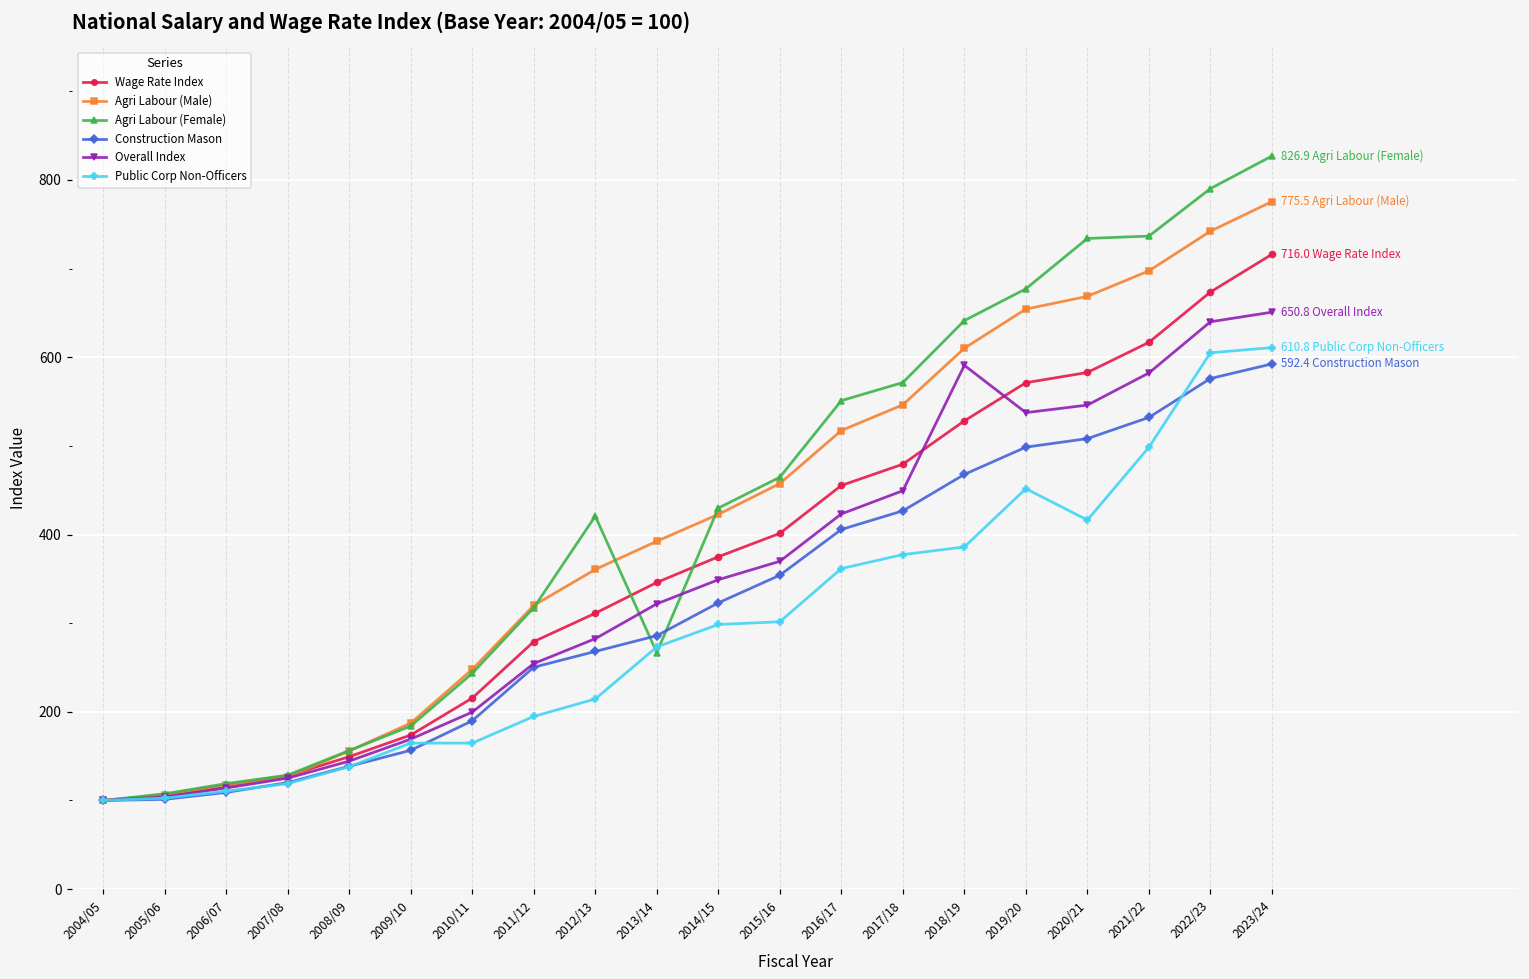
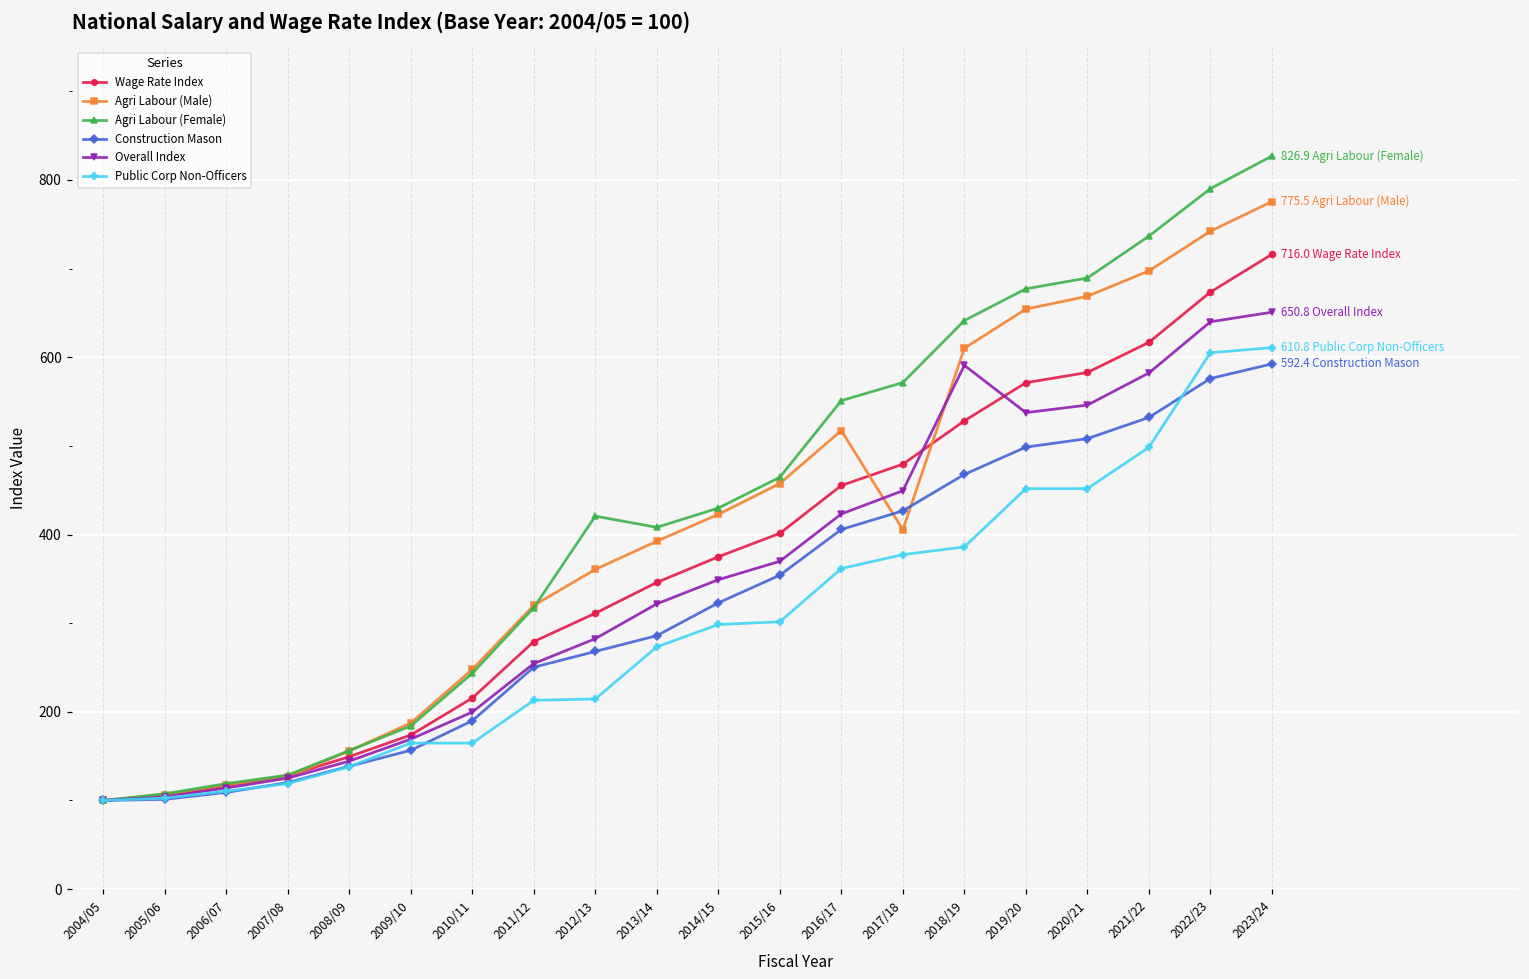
  {
    "Wage Rate Index": {
      "2023/24": 716.0
    },
    "Agri Labour (Male)": {
      "2009/10": 190,
      "2010/11": 250,
      "2012/13": 360,
      "2013/14": 390,
      "2014/15": 420,
      "2015/16": 460,
      "2016/17": 520,
-     "2017/18": 550,
+     "2017/18": 410,
      "2018/19": 610,
      "2019/20": 650,
      "2020/21": 670,
      "2021/22": 700,
      "2022/23": 740
    },
    "Agri Labour (Female)": {
      "2009/10": 180,
      "2010/11": 240,
      "2012/13": 420,
-     "2013/14": 270,
+     "2013/14": 410,
      "2014/15": 430,
      "2015/16": 460,
      "2016/17": 550,
      "2017/18": 570,
      "2018/19": 640,
      "2019/20": 680,
-     "2020/21": 730,
+     "2020/21": 690,
      "2021/22": 740,
      "2022/23": 790
    },
    "Construction Mason": {
      "2023/24": 592.4
    },
    "Overall Index": {
      "2023/24": 650.8
    },
    "Public Corp Non-Officers": {
      "2009/10": 160,
      "2010/11": 160,
-     "2011/12": 190,
+     "2011/12": 210,
      "2012/13": 210,
      "2013/14": 270,
      "2014/15": 300,
      "2015/16": 300,
      "2016/17": 360,
      "2017/18": 380,
      "2018/19": 390,
      "2019/20": 450,
-     "2020/21": 420,
+     "2020/21": 450,
      "2021/22": 500,
      "2022/23": 610
    }
  }
